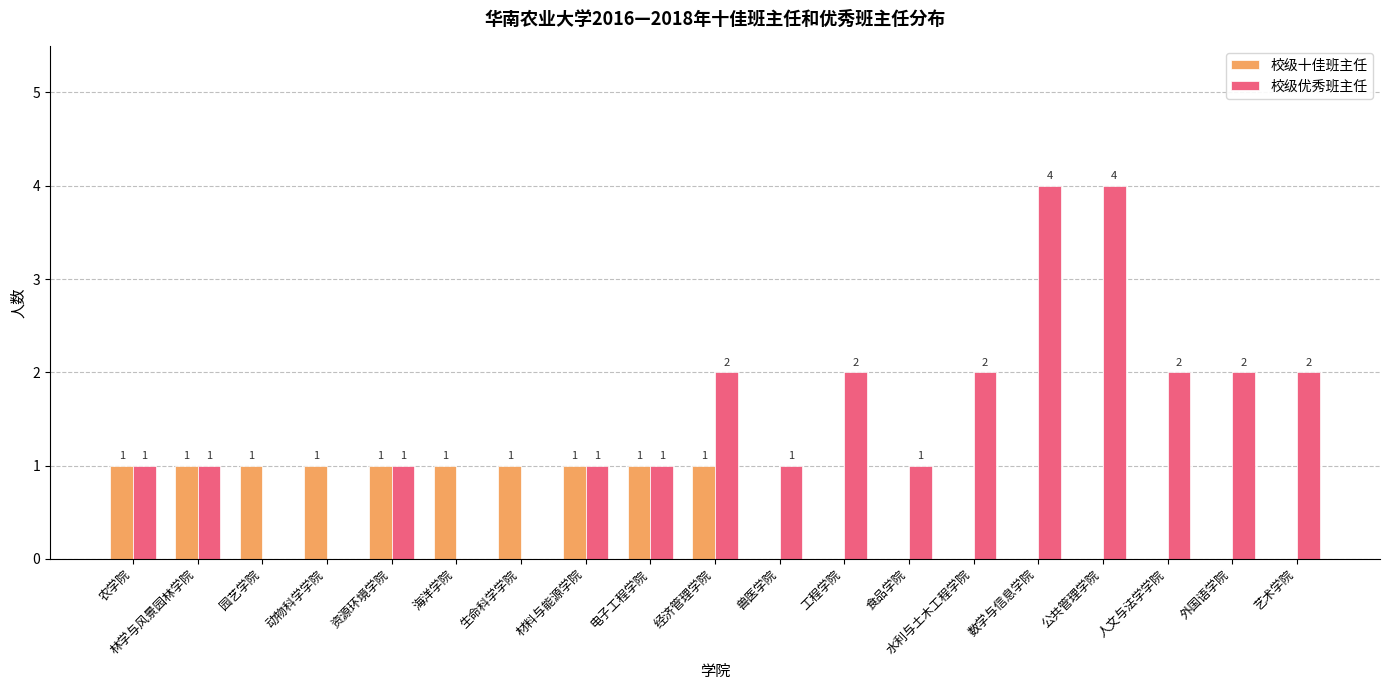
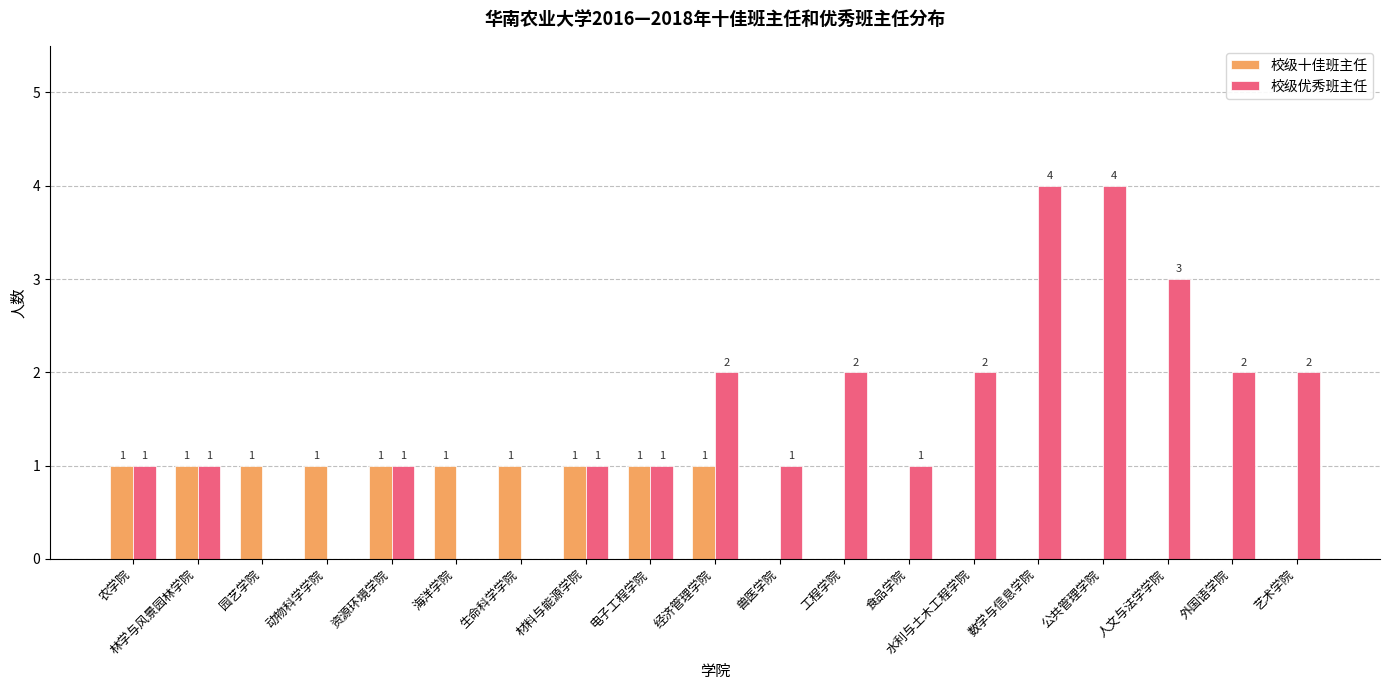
  {
    "校级十佳班主任": {
      "农学院": 1,
      "林学与风景园林学院": 1,
      "园艺学院": 1,
      "动物科学学院": 1,
      "资源环境学院": 1,
      "海洋学院": 1,
      "生命科学学院": 1,
      "材料与能源学院": 1,
      "电子工程学院": 1,
      "经济管理学院": 1
    },
    "校级优秀班主任": {
      "农学院": 1,
      "林学与风景园林学院": 1,
      "资源环境学院": 1,
      "材料与能源学院": 1,
      "电子工程学院": 1,
      "经济管理学院": 2,
      "兽医学院": 1,
      "工程学院": 2,
      "食品学院": 1,
      "水利与土木工程学院": 2,
      "数学与信息学院": 4,
      "公共管理学院": 4,
-     "人文与法学学院": 2,
+     "人文与法学学院": 3,
      "外国语学院": 2,
      "艺术学院": 2
    }
  }
